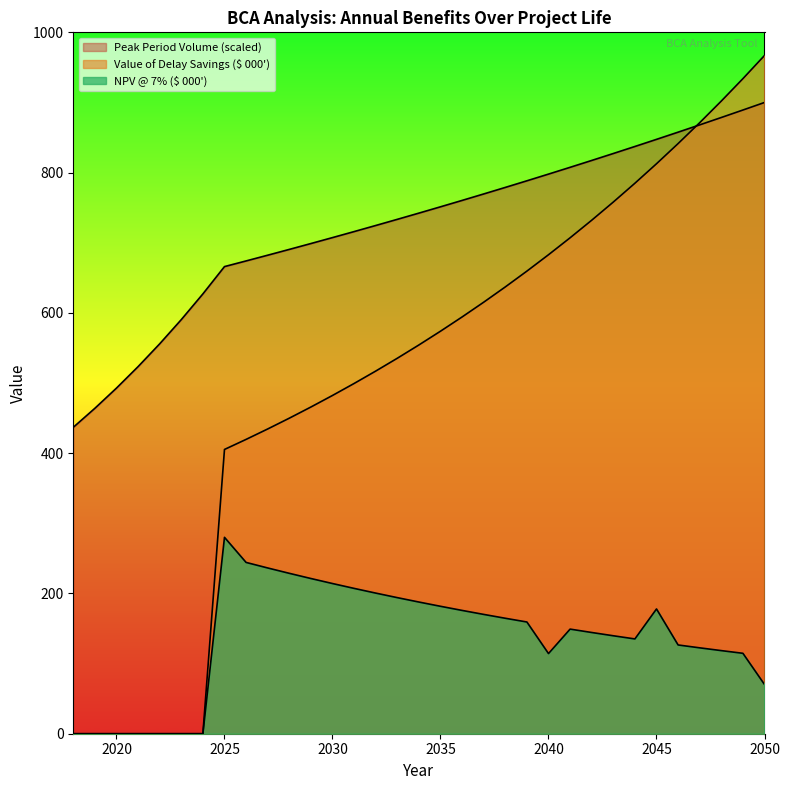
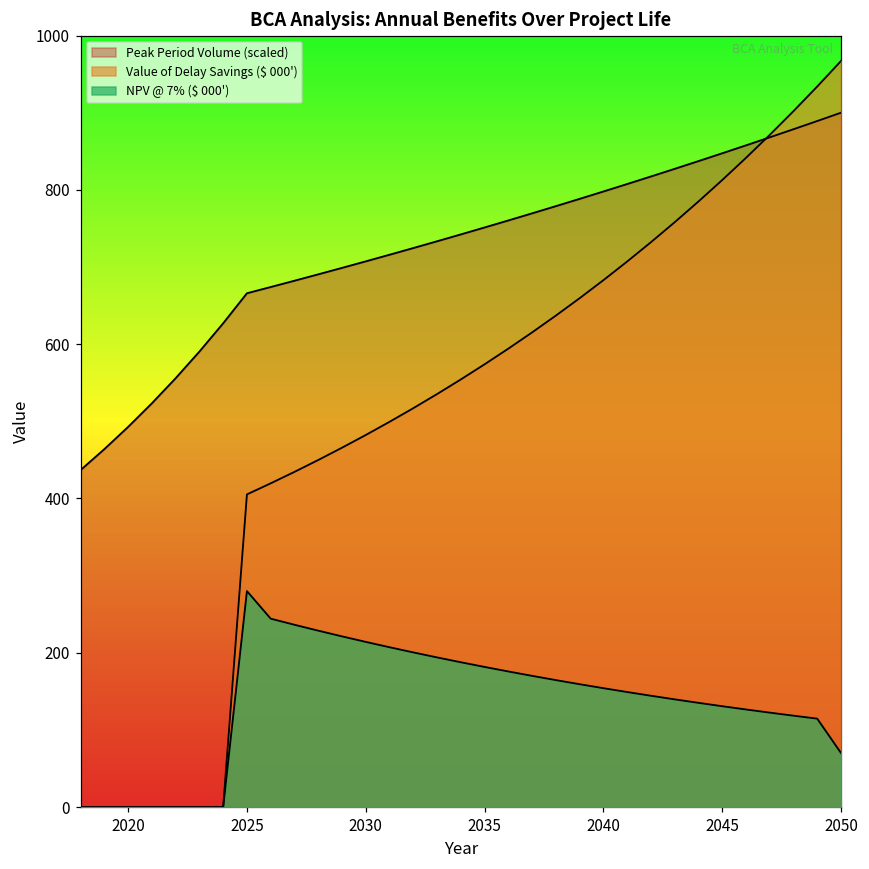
  {
    "NPV @ 7% ($ 000')": {
      "2025": 280,
      "2030": 210,
      "2035": 180,
-     "2040": 110,
-     "2045": 180,
+     "2040": 150,
+     "2045": 130,
      "2050": 70
    }
  }
